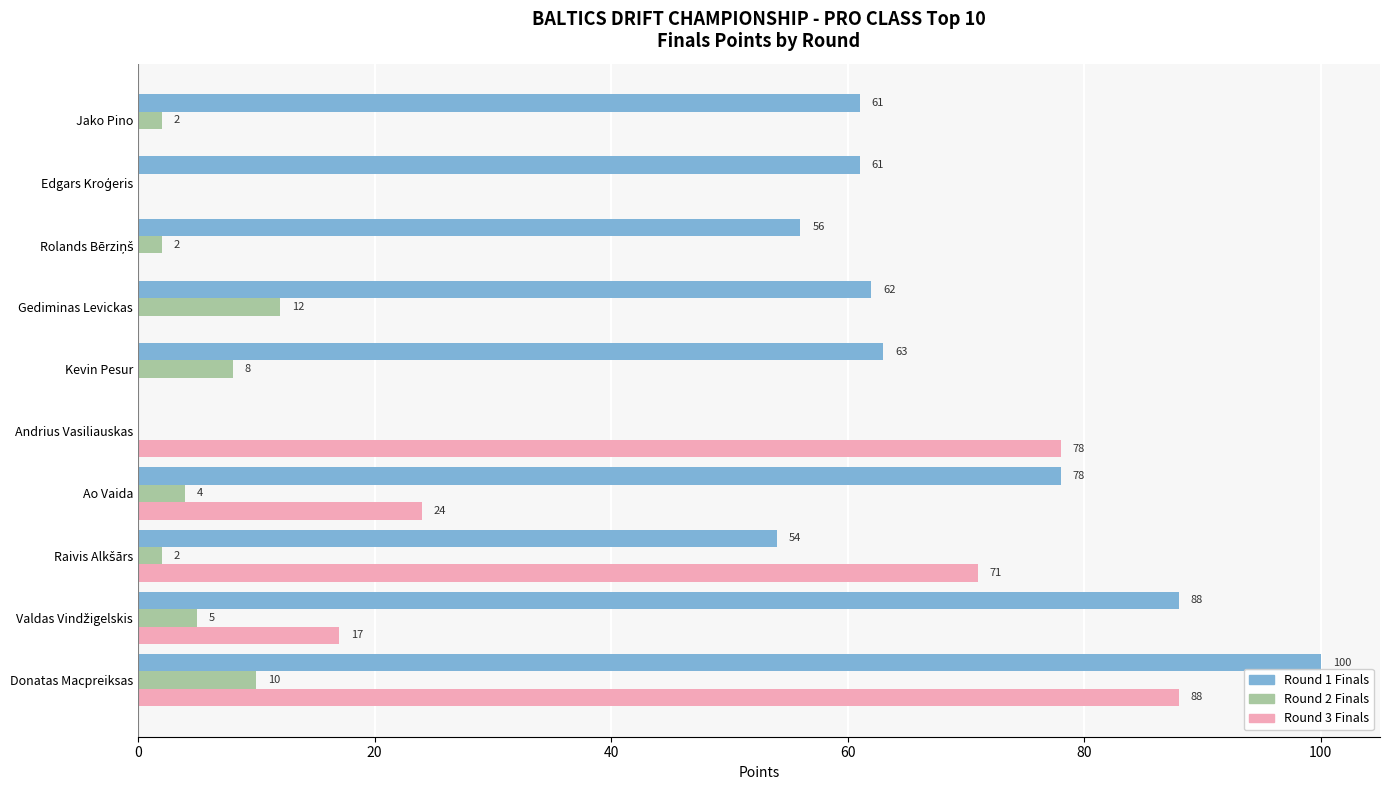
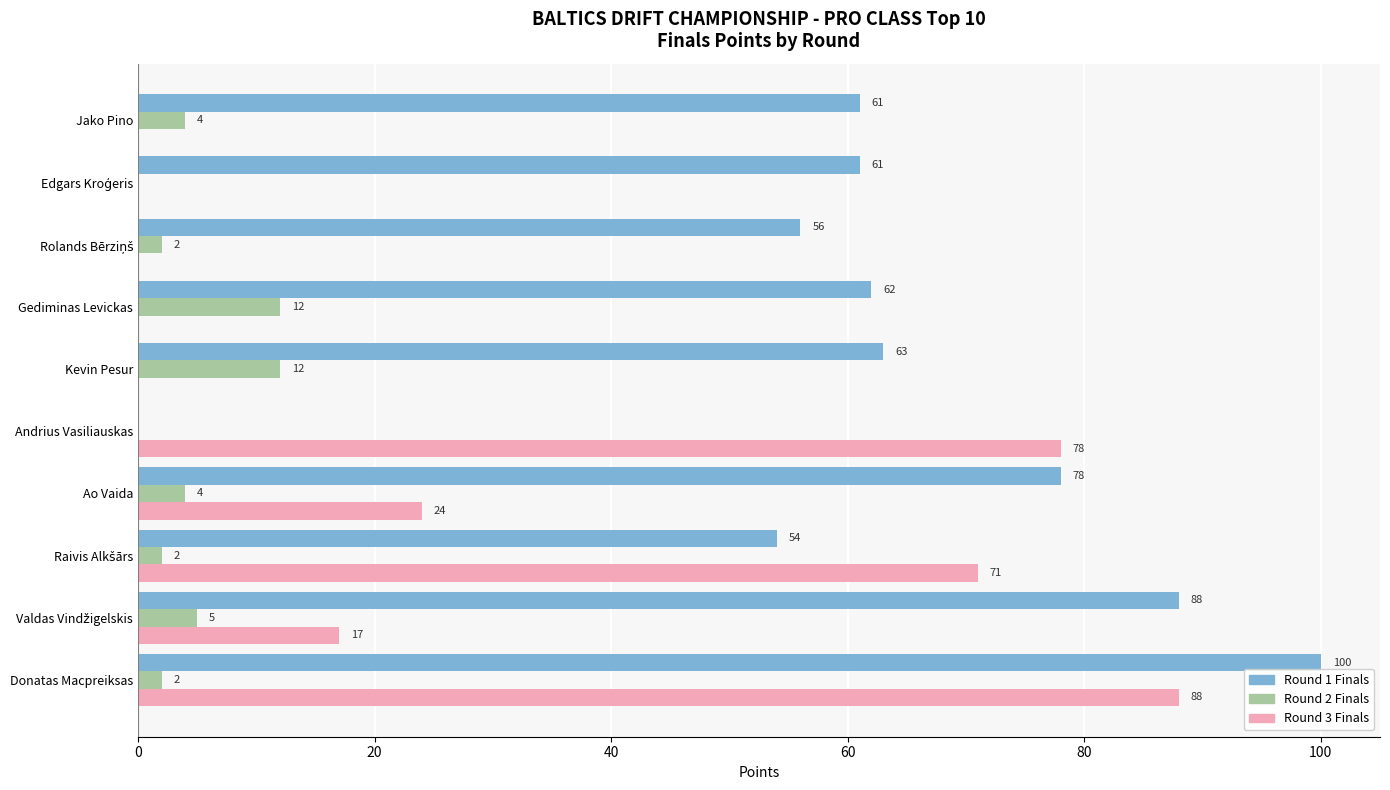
  {
    "Round 1 Finals": {
      "Jako Pino": 61,
      "Edgars Kroģeris": 61,
      "Rolands Bērziņš": 56,
      "Gediminas Levickas": 62,
      "Kevin Pesur": 63,
      "Ao Vaida": 78,
      "Raivis Alkšārs": 54,
      "Valdas Vindžigelskis": 88,
      "Donatas Macpreiksas": 100
    },
    "Round 2 Finals": {
-     "Jako Pino": 2,
+     "Jako Pino": 4,
      "Rolands Bērziņš": 2,
      "Gediminas Levickas": 12,
-     "Kevin Pesur": 8,
+     "Kevin Pesur": 12,
      "Ao Vaida": 4,
      "Raivis Alkšārs": 2,
      "Valdas Vindžigelskis": 5,
-     "Donatas Macpreiksas": 10
+     "Donatas Macpreiksas": 2
    },
    "Round 3 Finals": {
      "Andrius Vasiliauskas": 78,
      "Ao Vaida": 24,
      "Raivis Alkšārs": 71,
      "Valdas Vindžigelskis": 17,
      "Donatas Macpreiksas": 88
    }
  }
